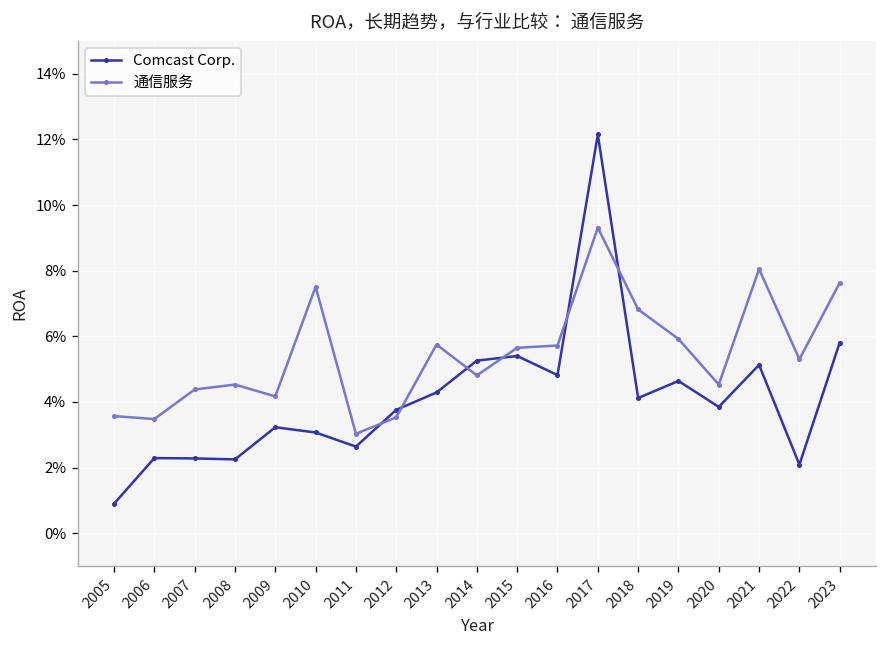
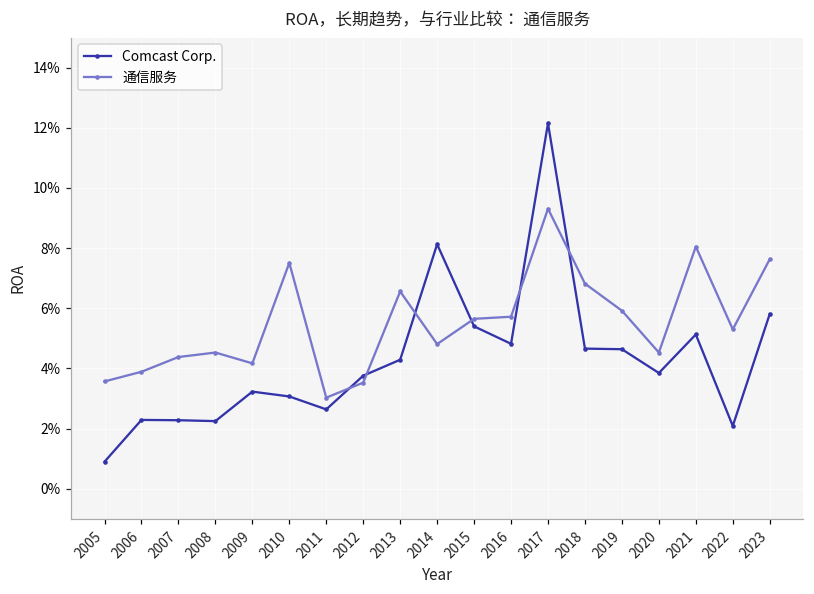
  {
    "Comcast Corp.": {
      "2005": "0.9%",
      "2006": "2.3%",
      "2007": "2.3%",
      "2008": "2.3%",
      "2009": "3.2%",
      "2010": "3.1%",
      "2011": "2.6%",
      "2012": "3.8%",
      "2013": "4.3%",
-     "2014": "5.3%",
+     "2014": "8.1%",
      "2015": "5.4%",
      "2016": "4.8%",
      "2017": "12.2%",
-     "2018": "4.1%",
+     "2018": "4.7%",
      "2019": "4.6%",
      "2020": "3.9%",
      "2021": "5.1%",
      "2022": "2.1%",
      "2023": "5.8%"
    },
    "通信服务": {
      "2005": "3.6%",
-     "2006": "3.5%",
+     "2006": "3.9%",
      "2007": "4.4%",
      "2008": "4.5%",
      "2009": "4.2%",
      "2010": "7.5%",
      "2011": "3.0%",
      "2012": "3.5%",
-     "2013": "5.8%",
+     "2013": "6.6%",
      "2014": "4.8%",
      "2015": "5.7%",
      "2016": "5.7%",
      "2017": "9.3%",
      "2018": "6.8%",
      "2019": "5.9%",
      "2020": "4.5%",
      "2021": "8.1%",
      "2022": "5.3%",
      "2023": "7.6%"
    }
  }
